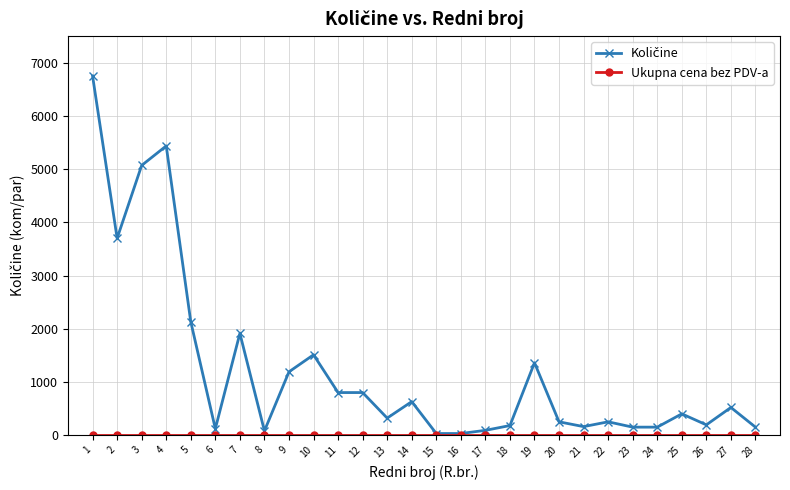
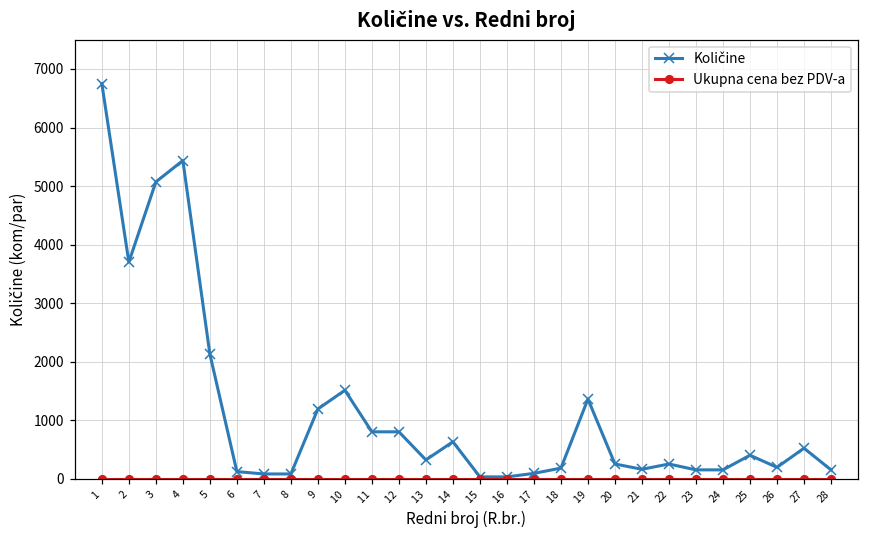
  {
    "Količine": {
      "1": 6800,
      "2": 3700,
      "3": 5100,
      "4": 5400,
      "5": 2100,
      "6": 100,
-     "7": 1900,
+     "7": 100,
      "8": 100,
      "9": 1200,
      "10": 1500,
      "11": 800,
      "12": 800,
      "13": 300,
      "14": 600,
      "17": 100,
      "18": 200,
      "19": 1400,
      "20": 300,
      "21": 200,
      "22": 300,
      "23": 200,
      "24": 200,
      "25": 400,
      "26": 200,
      "27": 500,
      "28": 200
    },
    "Ukupna cena bez PDV-a": {
      "1": 0,
      "2": 0,
      "3": 0,
      "4": 0,
      "5": 0,
      "6": 0,
      "7": 0,
      "8": 0,
      "9": 0,
      "10": 0,
      "11": 0,
      "12": 0,
      "13": 0,
      "14": 0,
      "17": 0,
      "18": 0,
      "19": 0,
      "20": 0,
      "21": 0,
      "22": 0,
      "23": 0,
      "24": 0,
      "25": 0,
      "26": 0,
      "27": 0,
      "28": 0
    }
  }
